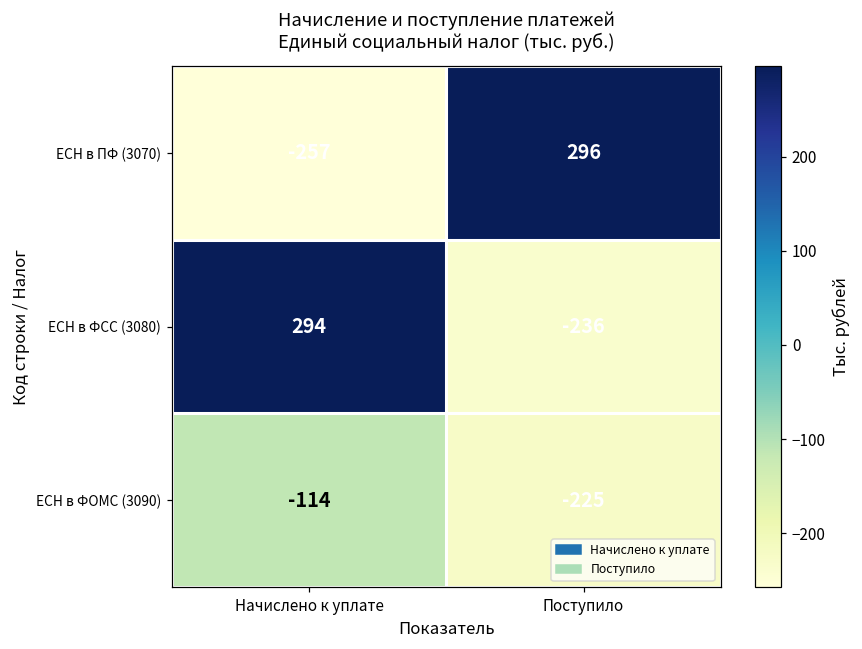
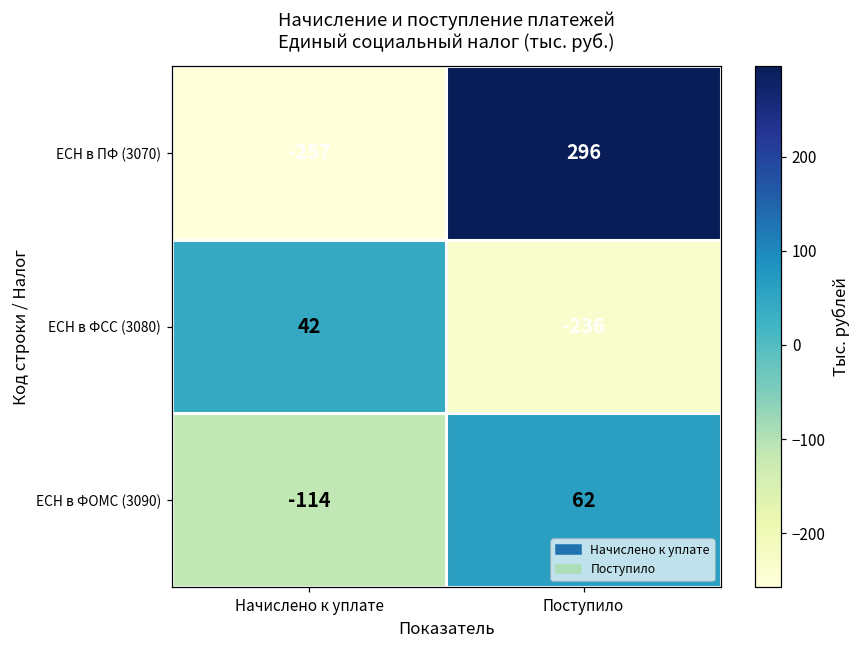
  {
    "ЕСН в ПФ (3070)": {
      "Поступило": 296
    },
    "ЕСН в ФСС (3080)": {
-     "Начислено к уплате": 294,
+     "Начислено к уплате": 42,
      "Поступило": -236
    },
    "ЕСН в ФОМС (3090)": {
      "Начислено к уплате": -114,
-     "Поступило": -225
+     "Поступило": 62
    }
  }
